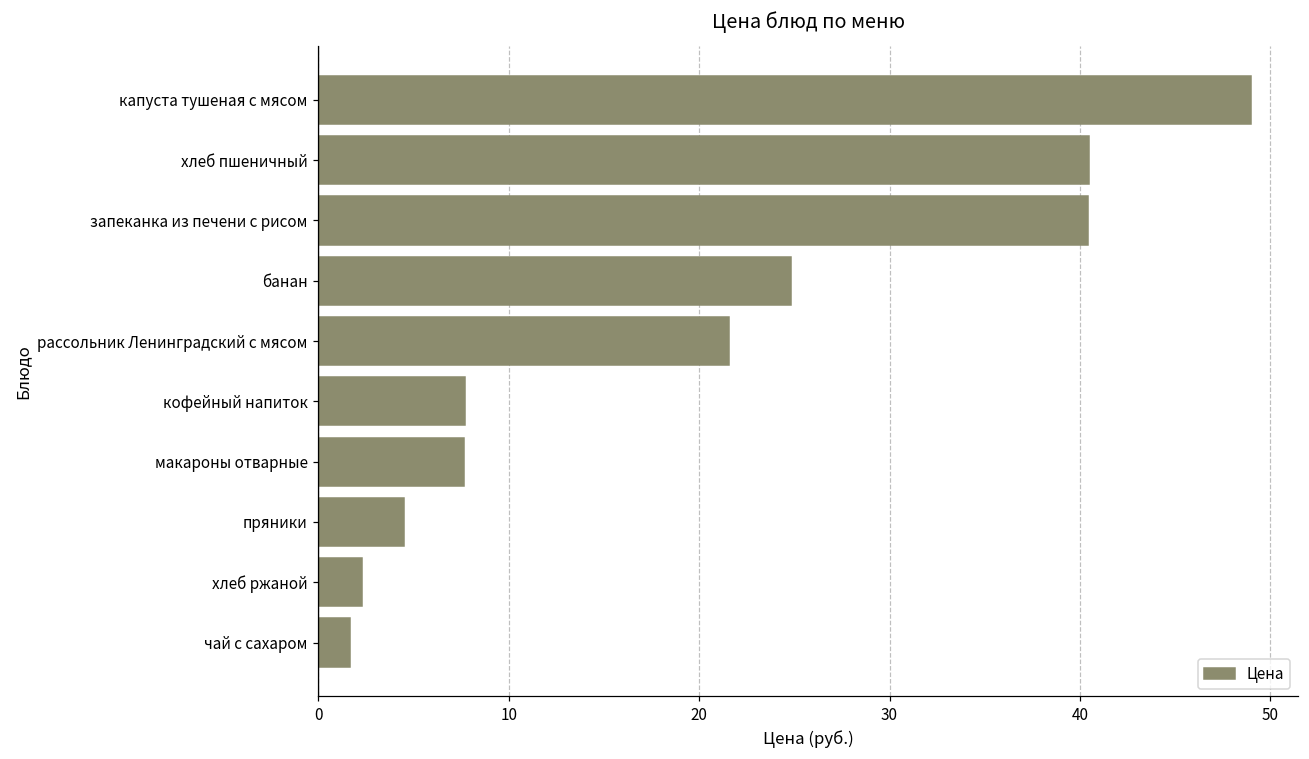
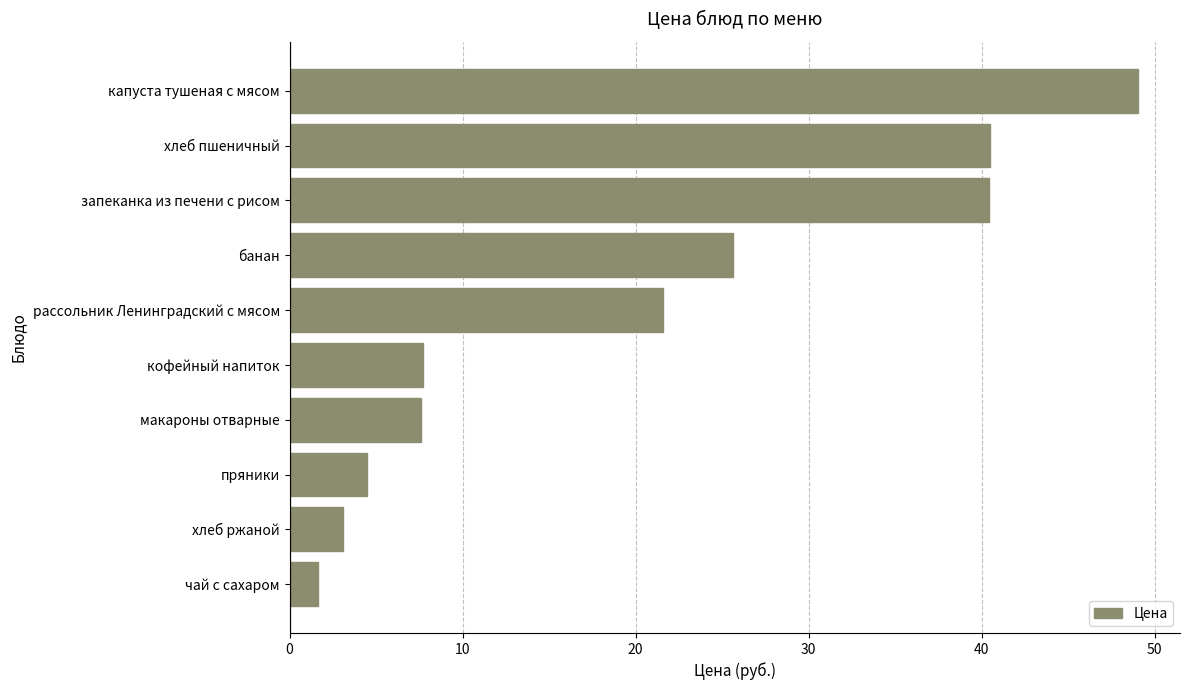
  {
    "капуста тушеная с мясом": 49.0,
    "хлеб пшеничный": 40.5,
    "запеканка из печени с рисом": 40.4,
-   "банан": 24.8,
+   "банан": 25.6,
    "рассольник Ленинградский с мясом": 21.6,
    "кофейный напиток": 7.7,
    "макароны отварные": 7.6,
    "пряники": 4.5,
-   "хлеб ржаной": 2.3,
+   "хлеб ржаной": 3.1,
    "чай с сахаром": 1.6
  }
